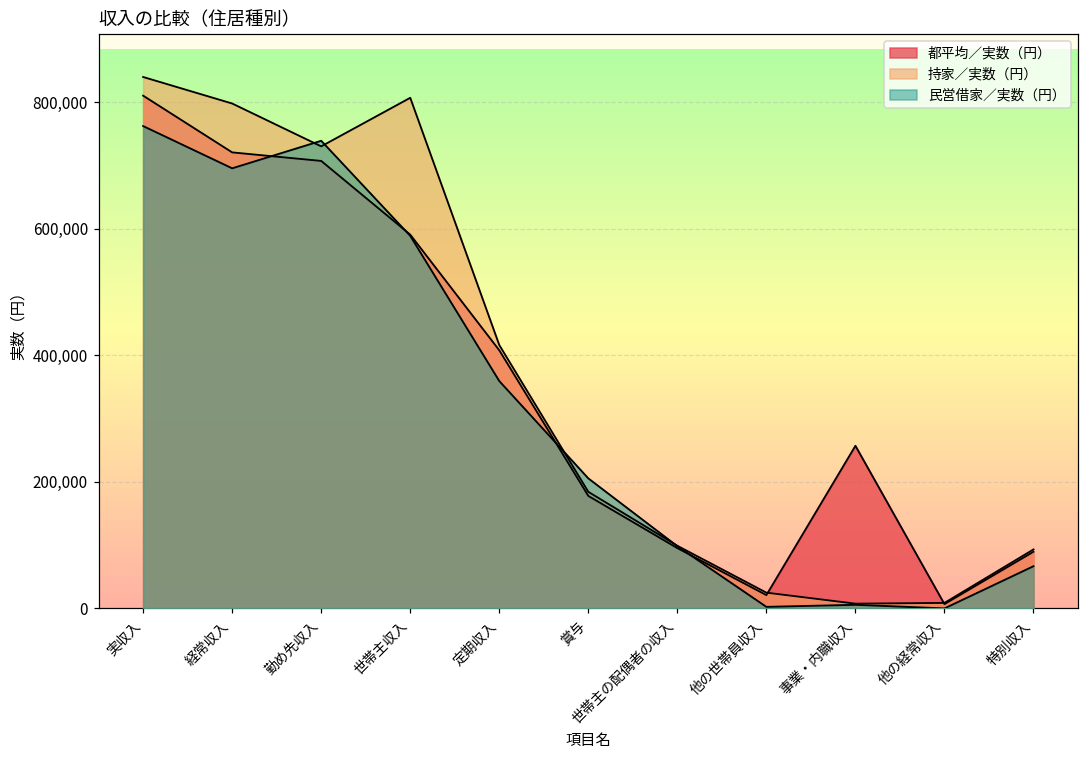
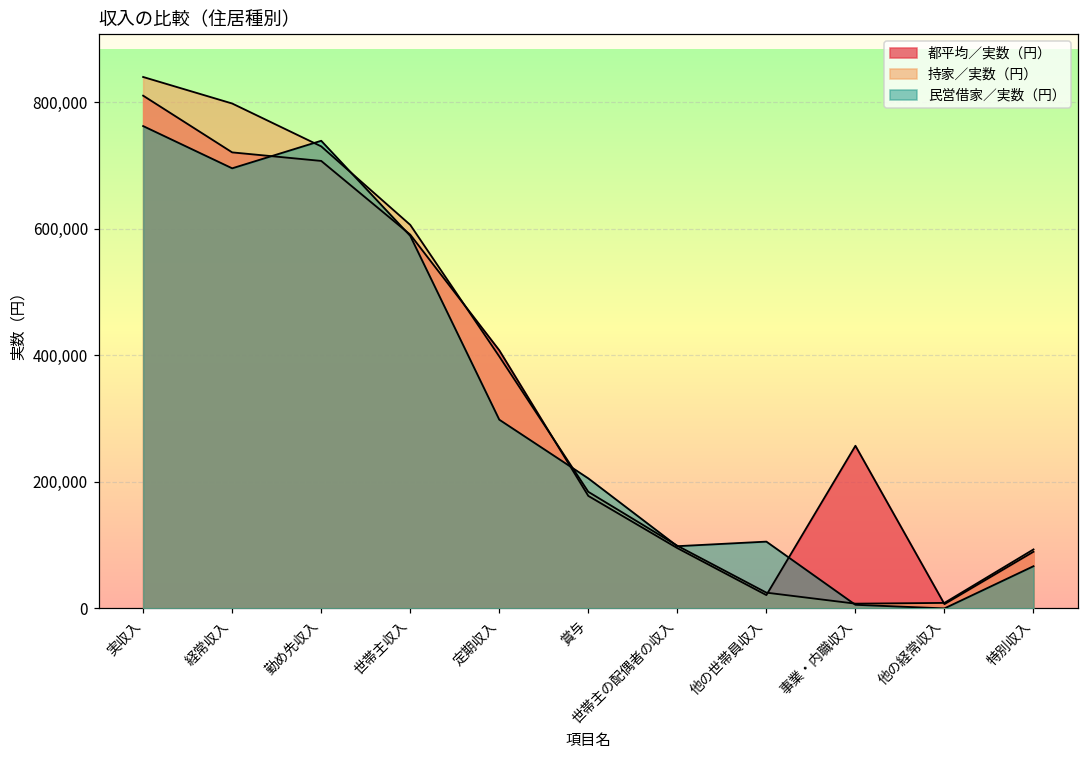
  {
    "都平均／実数（円）": {
      "実収入": "810,000",
      "経常収入": "720,000",
      "勤め先収入": "710,000",
      "定期収入": "410,000",
      "賞与": "180,000",
      "事業・内職収入": "260,000"
    },
    "持家／実数（円）": {
      "実収入": "840,000",
      "経常収入": "800,000",
      "勤め先収入": "730,000",
-     "世帯主収入": "810,000",
-     "定期収入": "420,000",
+     "世帯主収入": "610,000",
+     "定期収入": "400,000",
      "賞与": "180,000"
    },
    "民営借家／実数（円）": {
      "実収入": "760,000",
      "経常収入": "700,000",
      "勤め先収入": "740,000",
-     "定期収入": "360,000",
+     "定期収入": "300,000",
      "賞与": "210,000",
-     "他の世帯員収入": "0",
+     "他の世帯員収入": "110,000",
      "他の経常収入": "0",
      "特別収入": "70,000"
    }
  }
